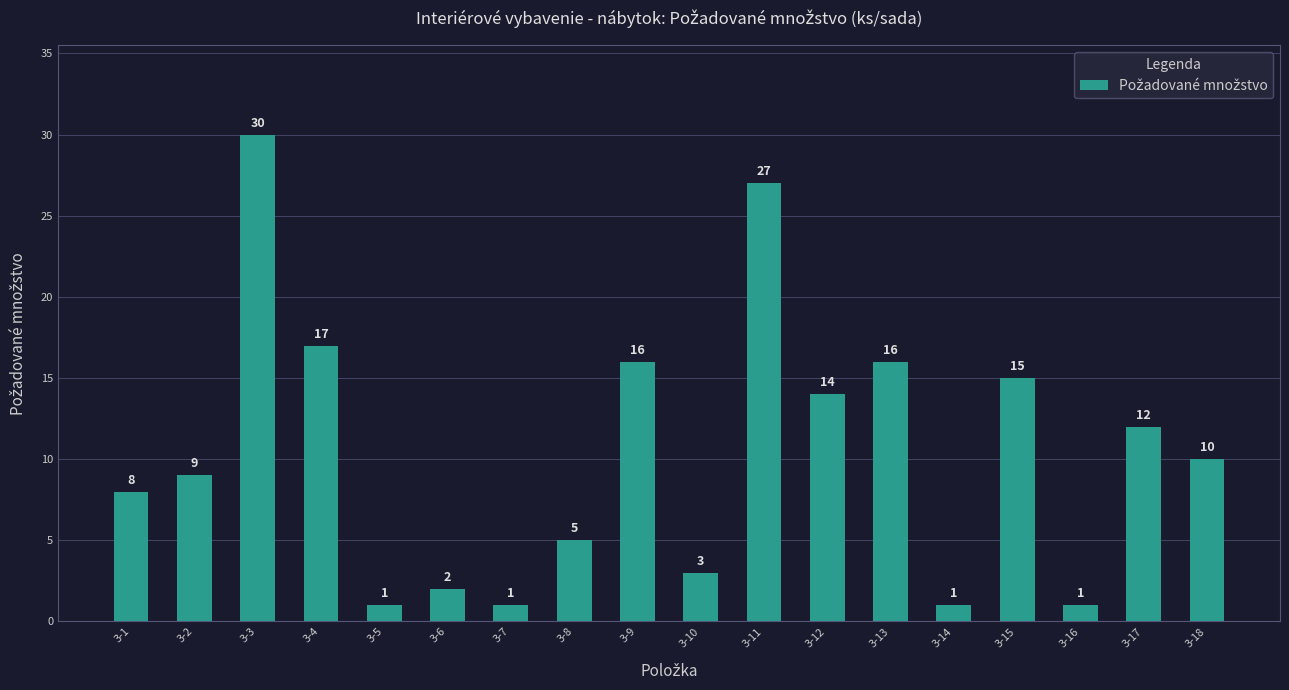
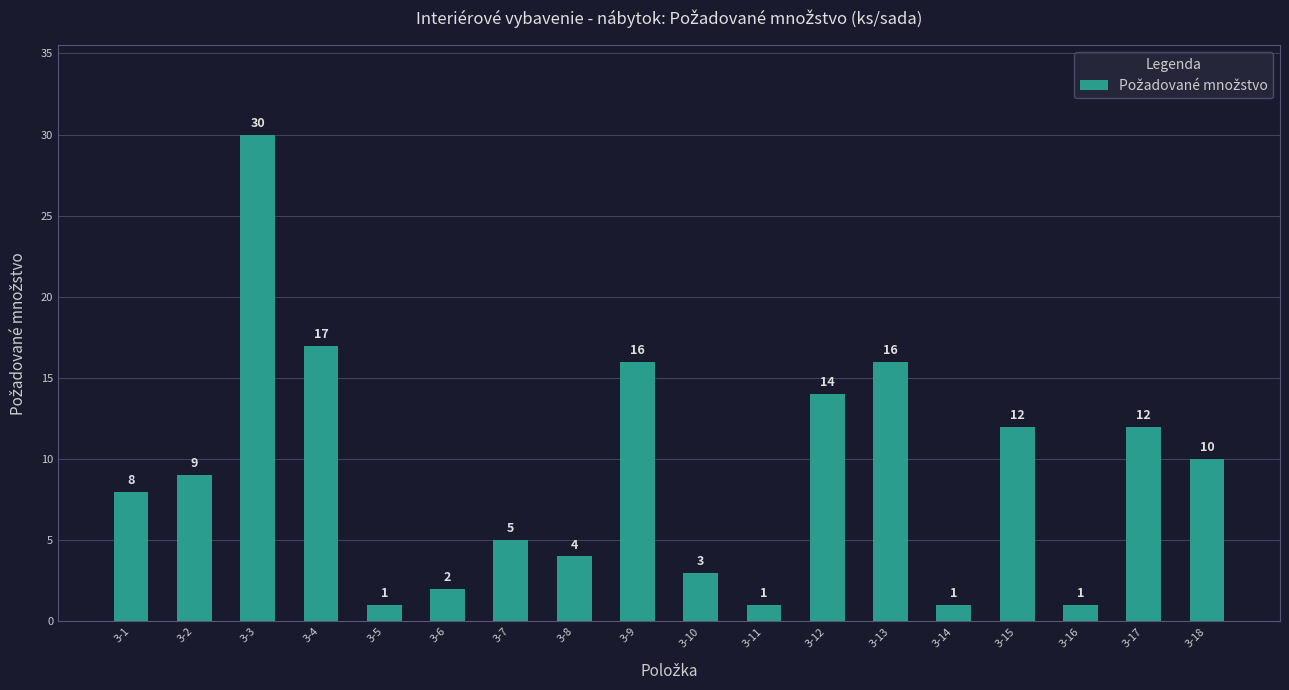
  {
    "3-1": 8,
    "3-2": 9,
    "3-3": 30,
    "3-4": 17,
    "3-5": 1,
    "3-6": 2,
-   "3-7": 1,
-   "3-8": 5,
+   "3-7": 5,
+   "3-8": 4,
    "3-9": 16,
    "3-10": 3,
-   "3-11": 27,
+   "3-11": 1,
    "3-12": 14,
    "3-13": 16,
    "3-14": 1,
-   "3-15": 15,
+   "3-15": 12,
    "3-16": 1,
    "3-17": 12,
    "3-18": 10
  }
